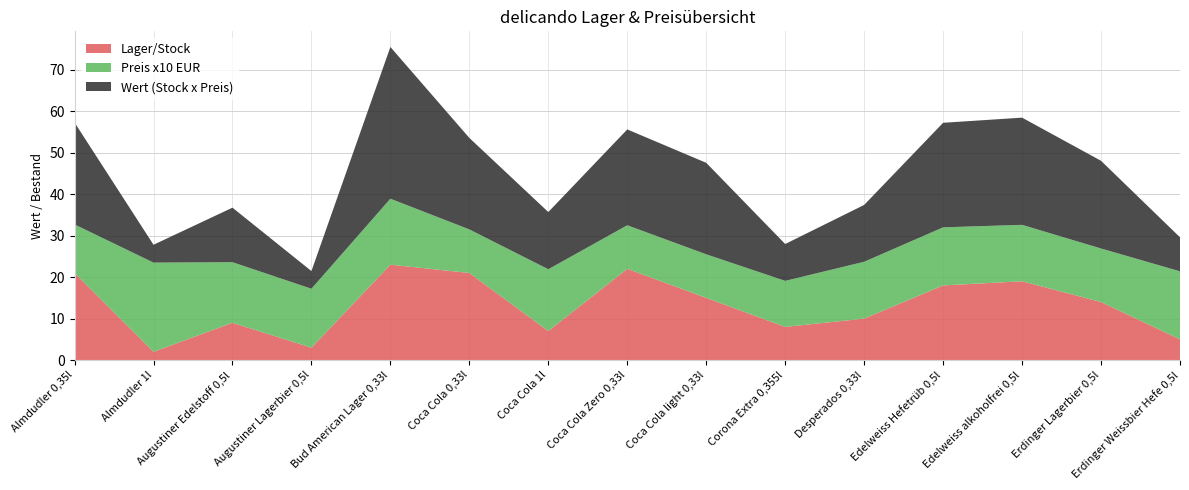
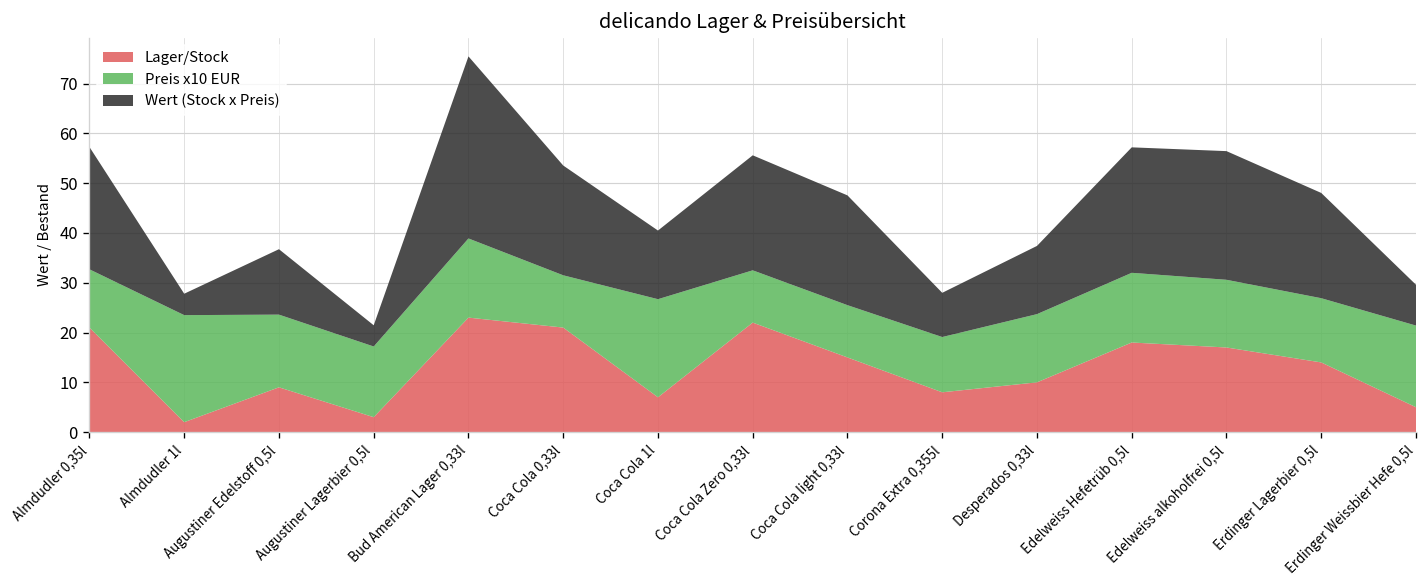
  {
    "Lager/Stock": {
      "Almdudler 0,35l": 21,
      "Almdudler 1l": 2,
      "Augustiner Edelstoff 0,5l": 9,
      "Augustiner Lagerbier 0,5l": 3,
      "Bud American Lager 0,33l": 23,
      "Coca Cola 0,33l": 21,
      "Coca Cola 1l": 7,
      "Coca Cola Zero 0,33l": 22,
      "Coca Cola light 0,33l": 15,
      "Corona Extra 0,355l": 8,
      "Desperados 0,33l": 10,
      "Edelweiss Hefetrüb 0,5l": 18,
-     "Edelweiss alkoholfrei 0,5l": 19,
+     "Edelweiss alkoholfrei 0,5l": 17,
      "Erdinger Lagerbier 0,5l": 14,
      "Erdinger Weissbier Hefe 0,5l": 5
    },
    "Preis x10 EUR": {
      "Almdudler 0,35l": 12,
      "Almdudler 1l": 22,
      "Augustiner Edelstoff 0,5l": 15,
      "Augustiner Lagerbier 0,5l": 14,
      "Bud American Lager 0,33l": 16,
      "Coca Cola 0,33l": 11,
-     "Coca Cola 1l": 15,
+     "Coca Cola 1l": 20,
      "Coca Cola Zero 0,33l": 11,
      "Coca Cola light 0,33l": 11,
      "Corona Extra 0,355l": 11,
      "Desperados 0,33l": 14,
      "Edelweiss Hefetrüb 0,5l": 14,
      "Edelweiss alkoholfrei 0,5l": 14,
      "Erdinger Lagerbier 0,5l": 13,
      "Erdinger Weissbier Hefe 0,5l": 16
    },
    "Wert (Stock x Preis)": {
      "Almdudler 0,35l": 25,
      "Almdudler 1l": 4,
      "Augustiner Edelstoff 0,5l": 13,
      "Augustiner Lagerbier 0,5l": 4,
      "Bud American Lager 0,33l": 37,
      "Coca Cola 0,33l": 22,
      "Coca Cola 1l": 14,
      "Coca Cola Zero 0,33l": 23,
      "Coca Cola light 0,33l": 22,
      "Corona Extra 0,355l": 9,
      "Desperados 0,33l": 14,
      "Edelweiss Hefetrüb 0,5l": 25,
      "Edelweiss alkoholfrei 0,5l": 26,
      "Erdinger Lagerbier 0,5l": 21,
      "Erdinger Weissbier Hefe 0,5l": 8
    }
  }
